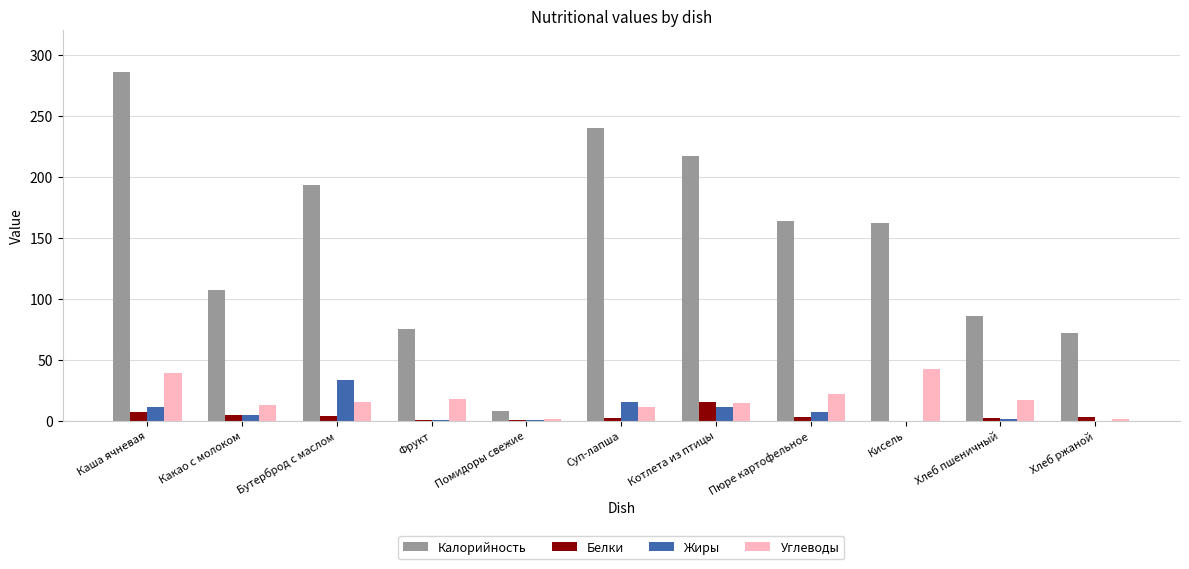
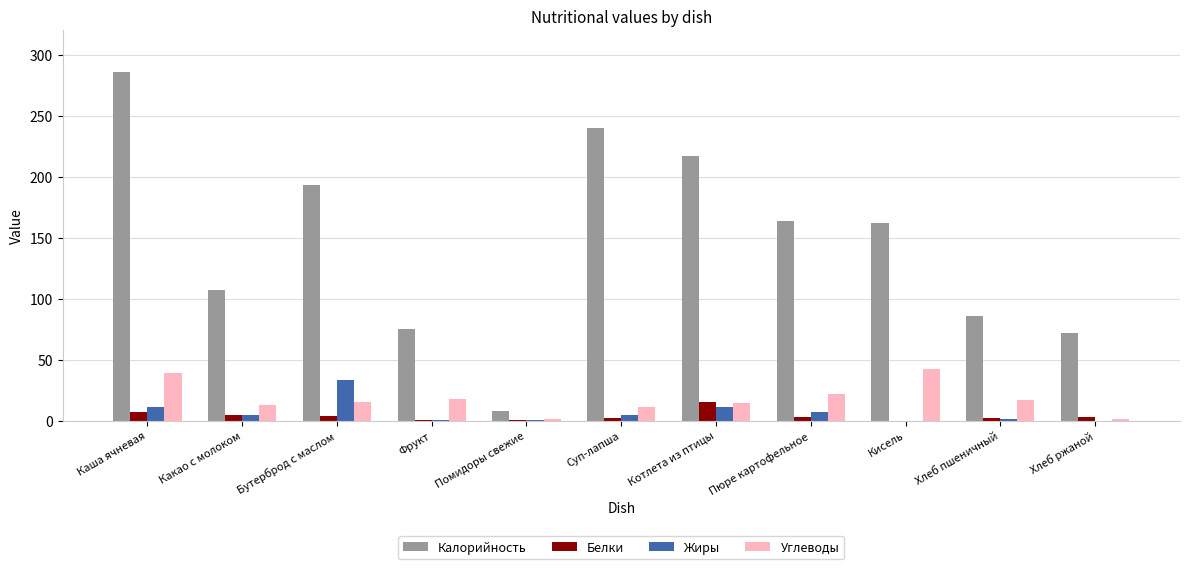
  {
    "Калорийность": {
      "Каша ячневая": 286,
      "Какао с молоком": 107,
      "Бутерброд с маслом": 193,
      "Фрукт": 75,
      "Помидоры свежие": 8,
      "Суп-лапша": 240,
      "Котлета из птицы": 217,
      "Пюре картофельное": 163,
      "Кисель": 162,
      "Хлеб пшеничный": 86,
      "Хлеб ржаной": 72
    },
    "Белки": {
      "Каша ячневая": 7,
      "Какао с молоком": 5,
      "Бутерброд с маслом": 4,
      "Суп-лапша": 2,
      "Котлета из птицы": 15,
      "Пюре картофельное": 3,
      "Кисель": 0,
      "Хлеб ржаной": 3
    },
    "Жиры": {
      "Каша ячневая": 11,
      "Какао с молоком": 4,
      "Бутерброд с маслом": 33,
-     "Суп-лапша": 15,
+     "Суп-лапша": 5,
      "Котлета из птицы": 11,
      "Пюре картофельное": 7,
      "Кисель": 0,
      "Хлеб ржаной": 0
    },
    "Углеводы": {
      "Каша ячневая": 39,
      "Какао с молоком": 12,
      "Бутерброд с маслом": 15,
      "Фрукт": 18,
      "Суп-лапша": 11,
      "Котлета из птицы": 15,
      "Пюре картофельное": 22,
      "Кисель": 42,
      "Хлеб пшеничный": 17
    }
  }
